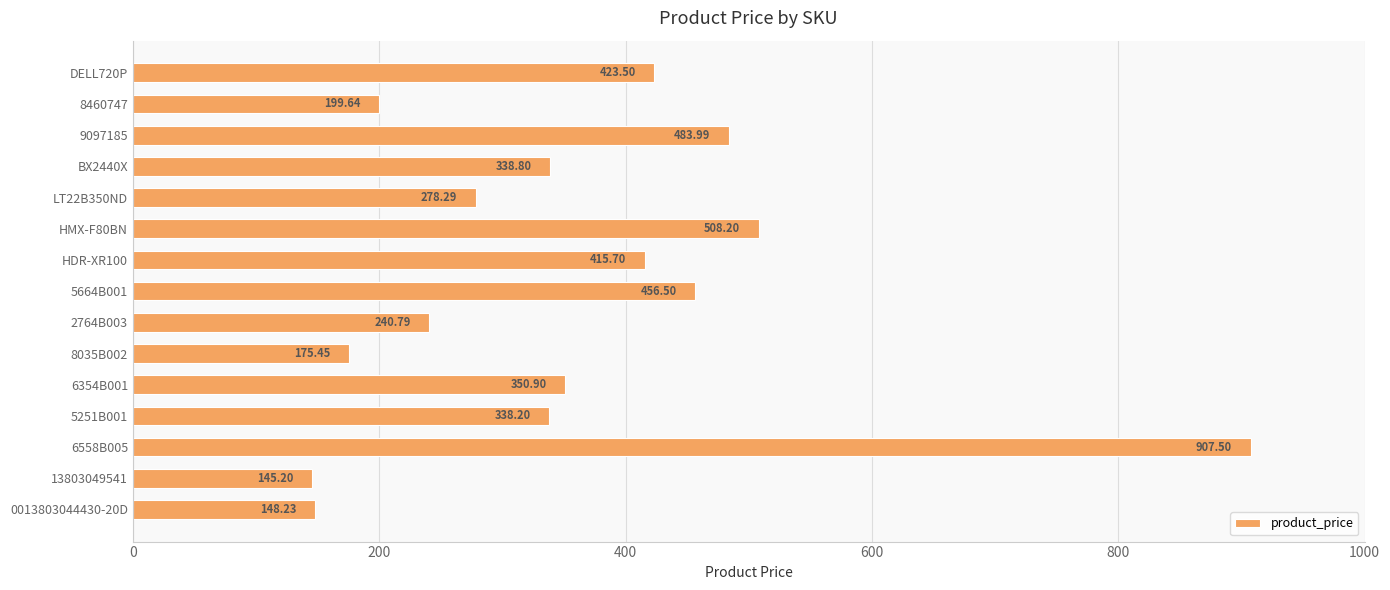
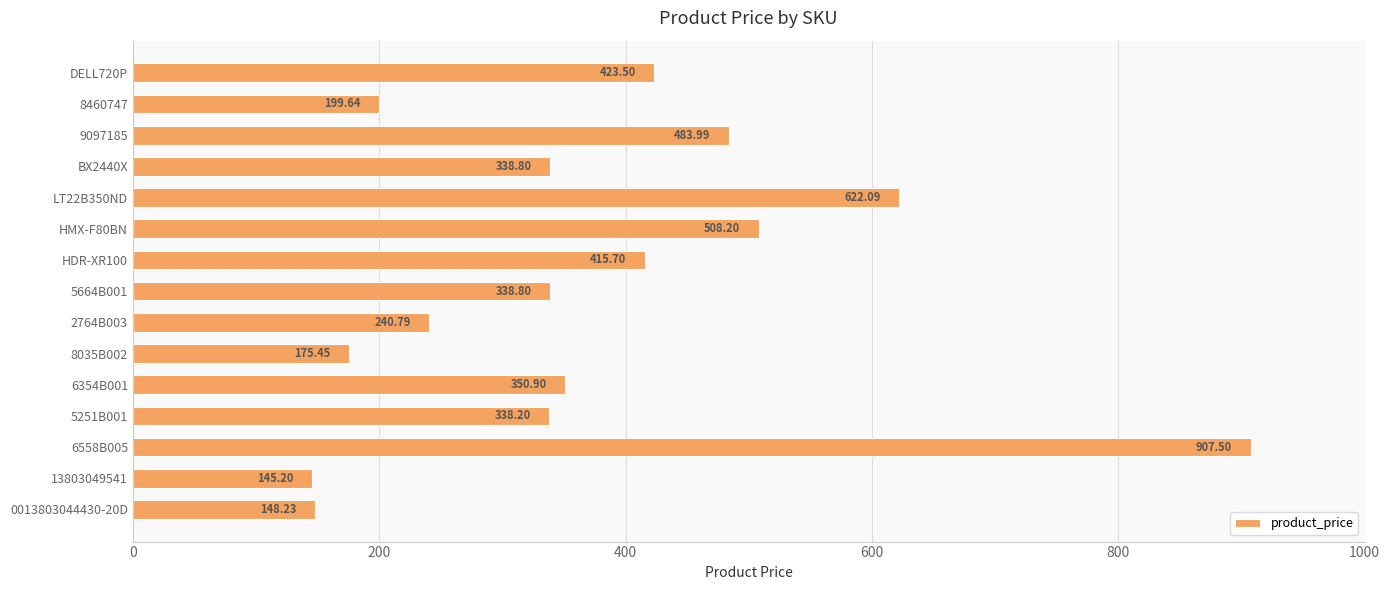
  {
    "DELL720P": 423.50,
    "8460747": 199.64,
    "9097185": 483.99,
    "BX2440X": 338.80,
-   "LT22B350ND": 278.29,
+   "LT22B350ND": 622.09,
    "HMX-F80BN": 508.20,
    "HDR-XR100": 415.70,
-   "5664B001": 456.50,
+   "5664B001": 338.80,
    "2764B003": 240.79,
    "8035B002": 175.45,
    "6354B001": 350.90,
    "5251B001": 338.20,
    "6558B005": 907.50,
    "13803049541": 145.20,
    "0013803044430-20D": 148.23
  }
